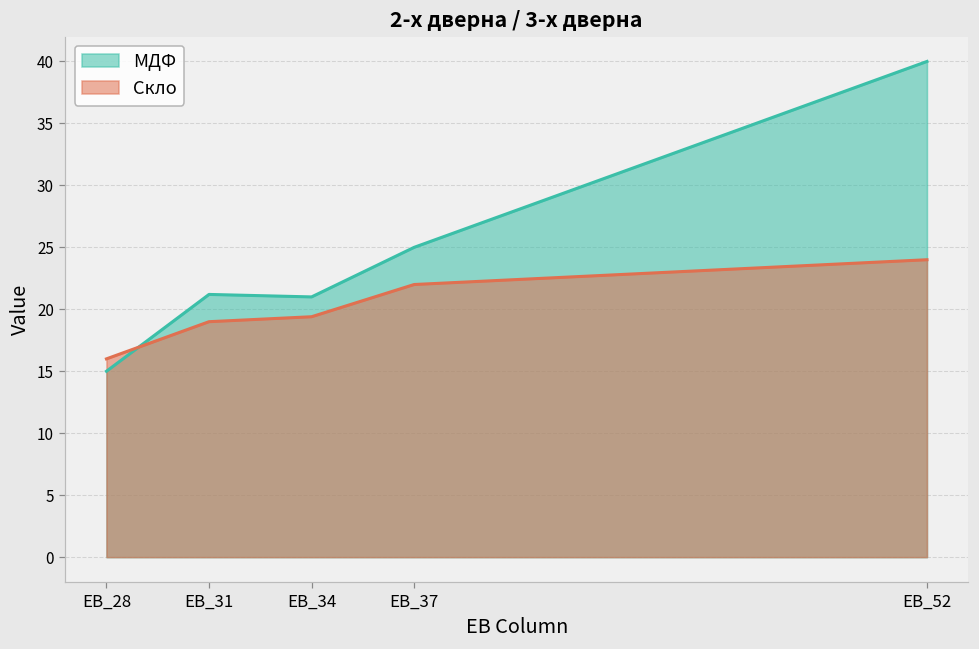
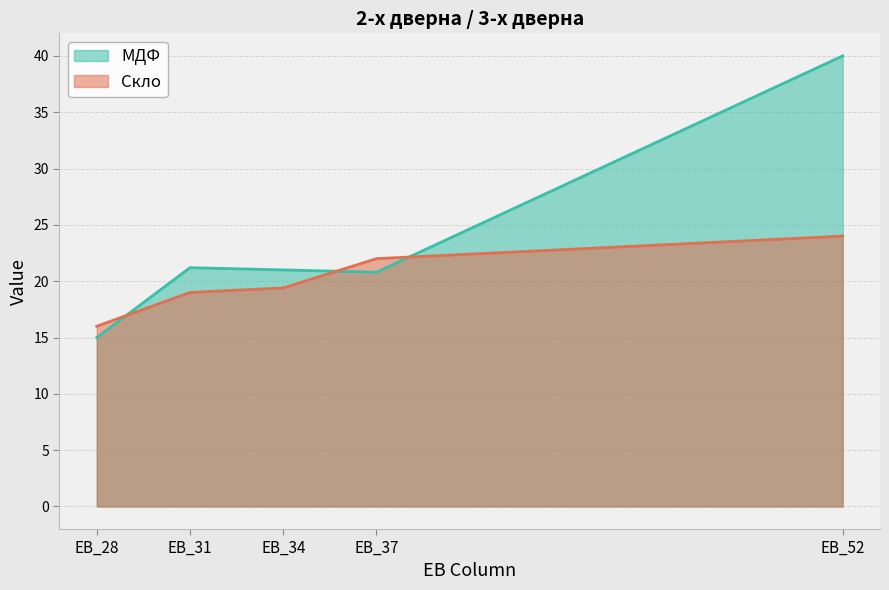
  {
    "МДФ": {
      "EB_28": 15.0,
      "EB_31": 21.2,
      "EB_34": 21.0,
-     "EB_37": 25.0,
+     "EB_37": 20.8,
      "EB_52": 40.0
    },
    "Скло": {
      "EB_28": 16.0,
      "EB_31": 19.0,
      "EB_34": 19.4,
      "EB_37": 22.0,
      "EB_52": 24.0
    }
  }
